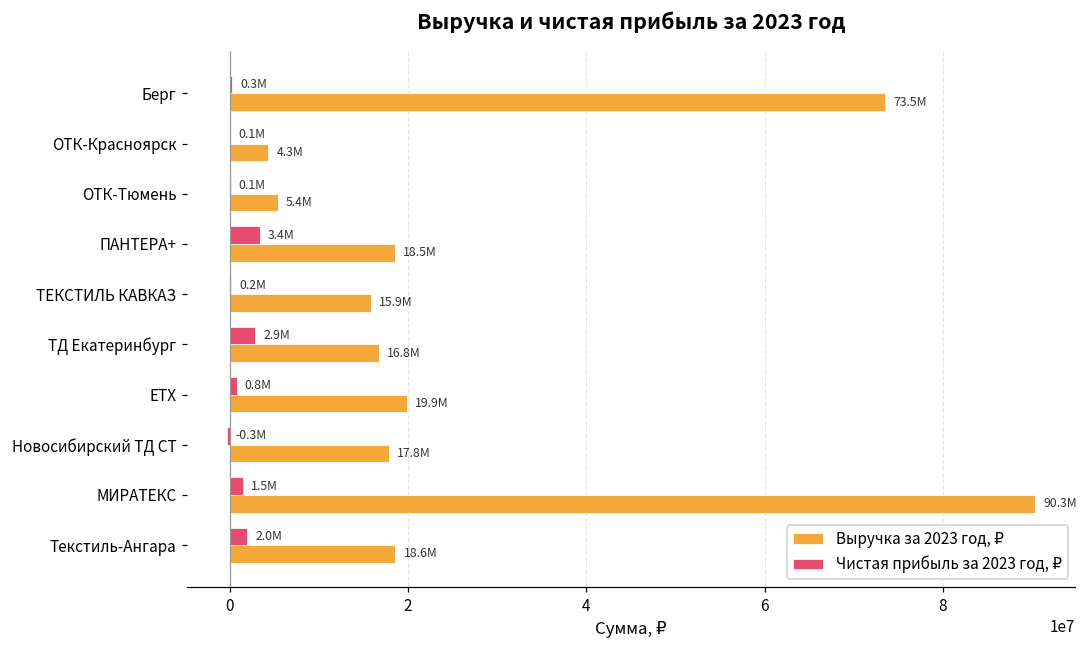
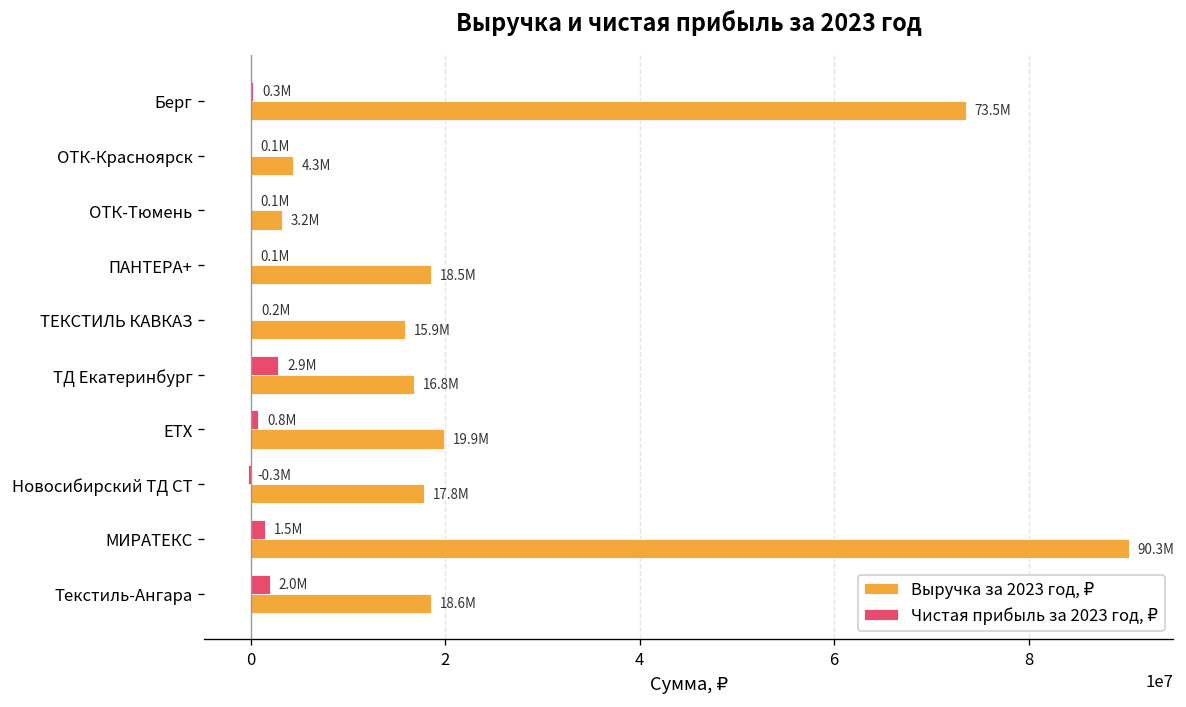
  {
    "Выручка за 2023 год, ₽": {
      "Берг": "73.5M",
      "ОТК-Красноярск": "4.3M",
-     "ОТК-Тюмень": "5.4M",
+     "ОТК-Тюмень": "3.2M",
      "ПАНТЕРА+": "18.5M",
      "ТЕКСТИЛЬ КАВКАЗ": "15.9M",
      "ТД Екатеринбург": "16.8M",
      "ЕТХ": "19.9M",
      "Новосибирский ТД СТ": "17.8M",
      "МИРАТЕКС": "90.3M",
      "Текстиль-Ангара": "18.6M"
    },
    "Чистая прибыль за 2023 год, ₽": {
      "Берг": "0.3M",
      "ОТК-Красноярск": "0.1M",
      "ОТК-Тюмень": "0.1M",
-     "ПАНТЕРА+": "3.4M",
+     "ПАНТЕРА+": "0.1M",
      "ТЕКСТИЛЬ КАВКАЗ": "0.2M",
      "ТД Екатеринбург": "2.9M",
      "ЕТХ": "0.8M",
      "Новосибирский ТД СТ": "-0.3M",
      "МИРАТЕКС": "1.5M",
      "Текстиль-Ангара": "2.0M"
    }
  }
